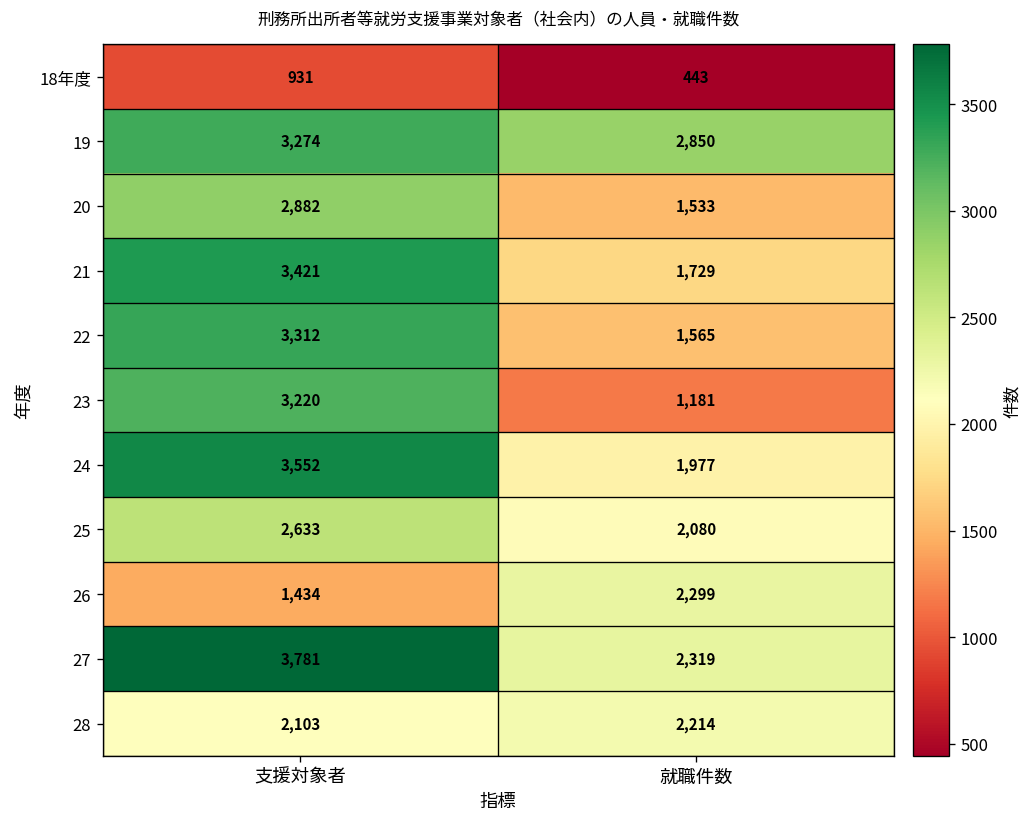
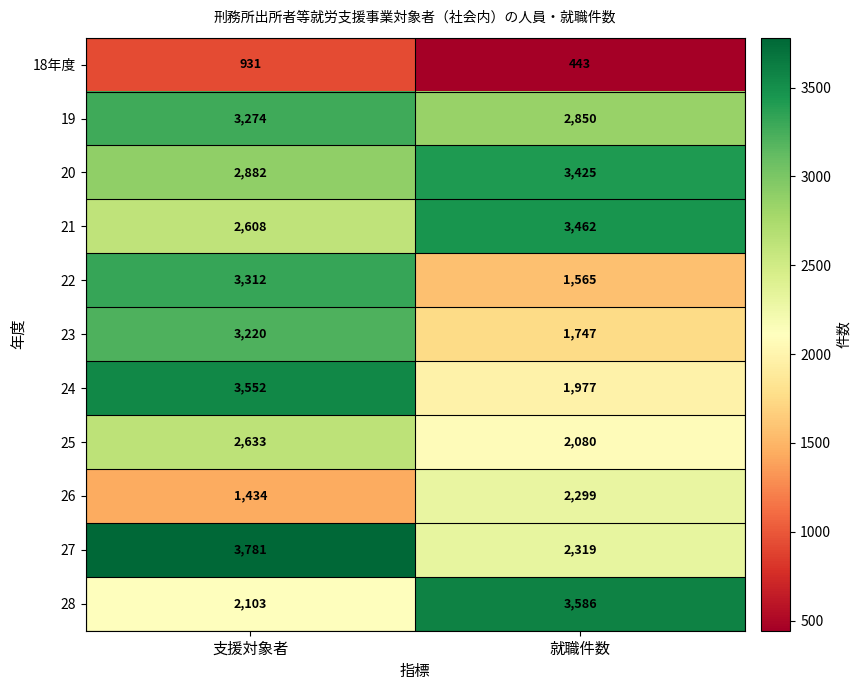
  {
    "18年度": {
      "支援対象者": "931",
      "就職件数": "443"
    },
    "19": {
      "支援対象者": "3,274",
      "就職件数": "2,850"
    },
    "20": {
      "支援対象者": "2,882",
-     "就職件数": "1,533"
+     "就職件数": "3,425"
    },
    "21": {
-     "支援対象者": "3,421",
-     "就職件数": "1,729"
+     "支援対象者": "2,608",
+     "就職件数": "3,462"
    },
    "22": {
      "支援対象者": "3,312",
      "就職件数": "1,565"
    },
    "23": {
      "支援対象者": "3,220",
-     "就職件数": "1,181"
+     "就職件数": "1,747"
    },
    "24": {
      "支援対象者": "3,552",
      "就職件数": "1,977"
    },
    "25": {
      "支援対象者": "2,633",
      "就職件数": "2,080"
    },
    "26": {
      "支援対象者": "1,434",
      "就職件数": "2,299"
    },
    "27": {
      "支援対象者": "3,781",
      "就職件数": "2,319"
    },
    "28": {
      "支援対象者": "2,103",
-     "就職件数": "2,214"
+     "就職件数": "3,586"
    }
  }
